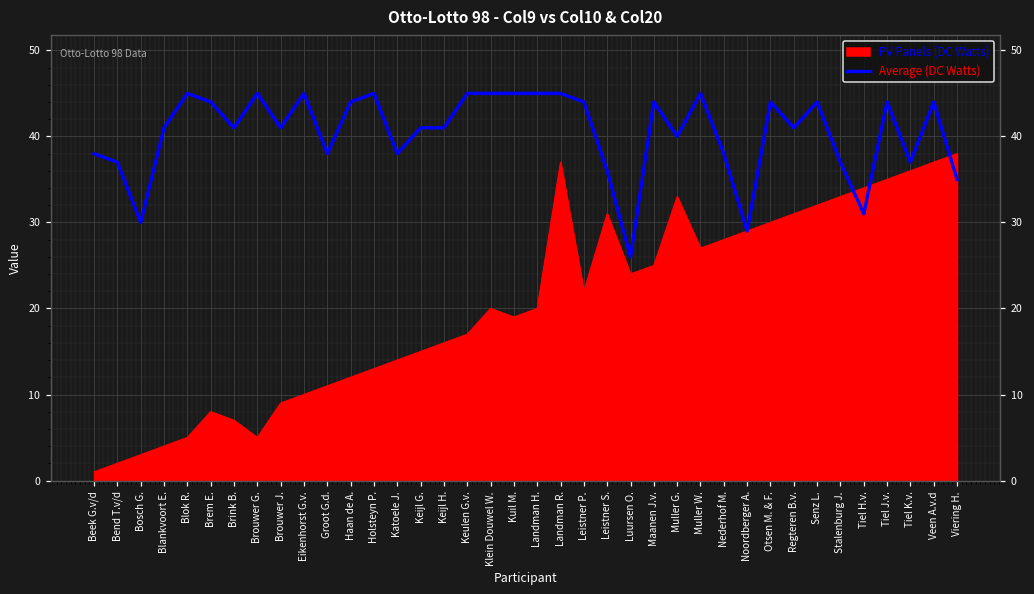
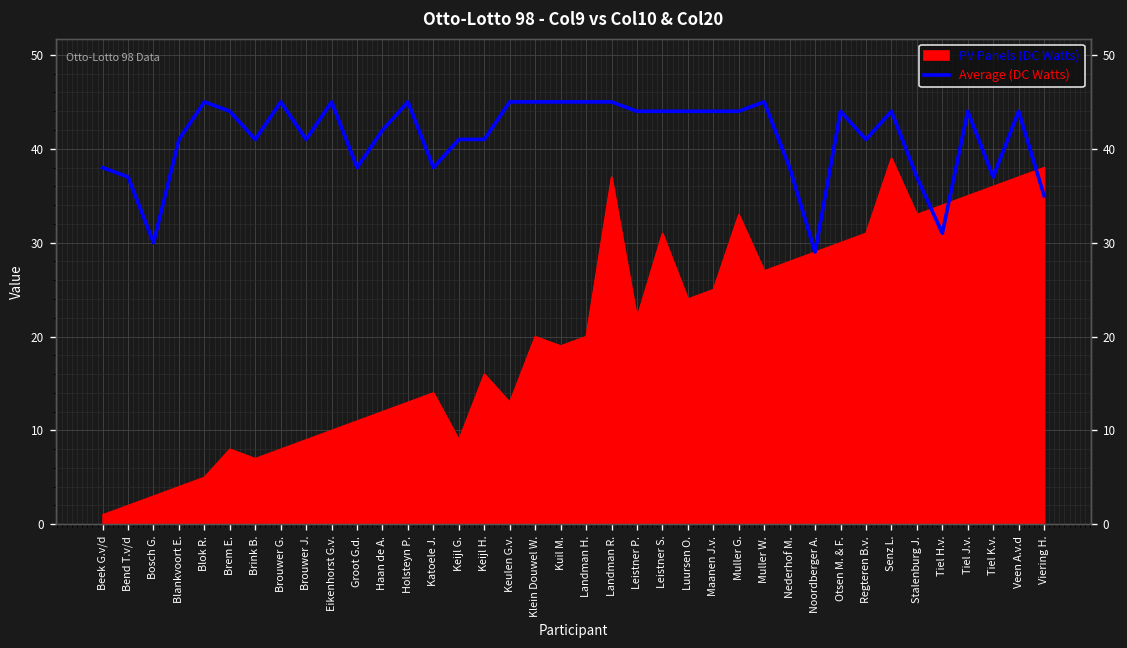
  {
    "PV Panels (DC Watts)": {
      "Beek G.v/d": 1,
      "Bend T.v/d": 2,
      "Bosch G.": 3,
      "Blankvoort E.": 4,
      "Blok R.": 5,
      "Brem E.": 8,
      "Brink B.": 7,
-     "Brouwer G.": 5,
+     "Brouwer G.": 8,
      "Brouwer J.": 9,
      "Eikenhorst G.v.": 10,
      "Groot G.d.": 11,
      "Haan de A.": 12,
      "Holsteyn P.": 13,
      "Katoele J.": 14,
-     "Keijl G.": 15,
+     "Keijl G.": 9,
      "Keijl H.": 16,
-     "Keulen G.v.": 17,
+     "Keulen G.v.": 13,
      "Klein Douwel W.": 20,
      "Kuil M.": 19,
      "Landman H.": 20,
      "Landman R.": 37,
      "Leistner P.": 22,
      "Leistner S.": 31,
      "Luursen O.": 24,
      "Maanen J.v.": 25,
      "Muller G.": 33,
      "Muller W.": 27,
      "Nederhof M.": 28,
      "Otsen M. & F.": 30,
      "Regteren B.v.": 31,
-     "Senz L.": 32,
+     "Senz L.": 39,
      "Stalenburg J.": 33,
      "Tiel H.v.": 34,
      "Tiel J.v.": 35,
      "Tiel K.v.": 36,
      "Veen A.v.d": 37,
      "Viering H.": 38
    },
    "Average (DC Watts)": {
      "Beek G.v/d": 38,
      "Bend T.v/d": 37,
      "Bosch G.": 30,
      "Blankvoort E.": 41,
      "Blok R.": 45,
      "Brem E.": 44,
      "Brink B.": 41,
      "Brouwer G.": 45,
      "Brouwer J.": 41,
      "Eikenhorst G.v.": 45,
      "Groot G.d.": 38,
-     "Haan de A.": 44,
+     "Haan de A.": 42,
      "Holsteyn P.": 45,
      "Katoele J.": 38,
      "Keijl G.": 41,
      "Keijl H.": 41,
      "Keulen G.v.": 45,
      "Klein Douwel W.": 45,
      "Kuil M.": 45,
      "Landman H.": 45,
      "Landman R.": 45,
      "Leistner P.": 44,
-     "Leistner S.": 36,
-     "Luursen O.": 26,
+     "Leistner S.": 44,
+     "Luursen O.": 44,
      "Maanen J.v.": 44,
-     "Muller G.": 40,
+     "Muller G.": 44,
      "Muller W.": 45,
      "Nederhof M.": 38,
      "Otsen M. & F.": 44,
      "Regteren B.v.": 41,
      "Senz L.": 44,
      "Stalenburg J.": 37,
      "Tiel H.v.": 31,
      "Tiel J.v.": 44,
      "Tiel K.v.": 37,
      "Veen A.v.d": 44,
      "Viering H.": 35
    }
  }
